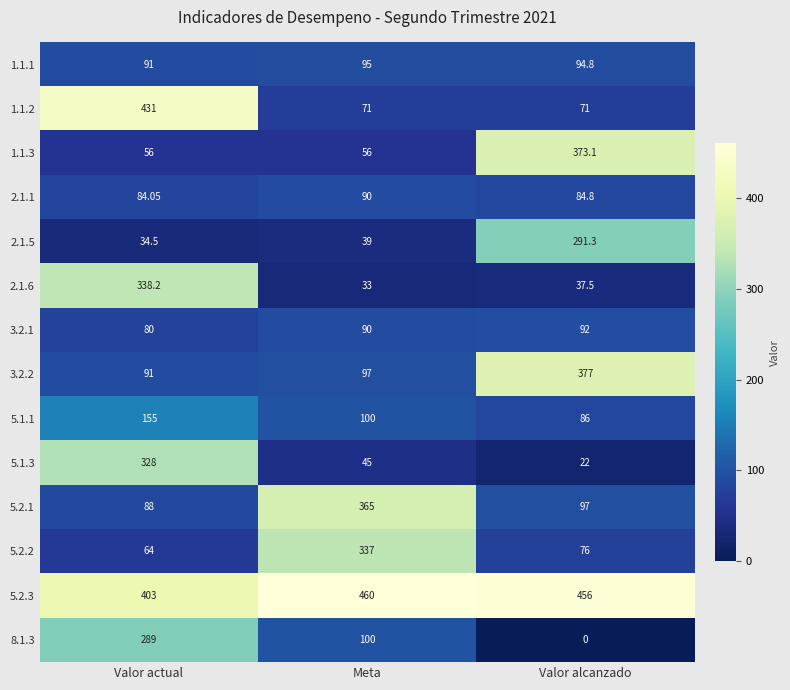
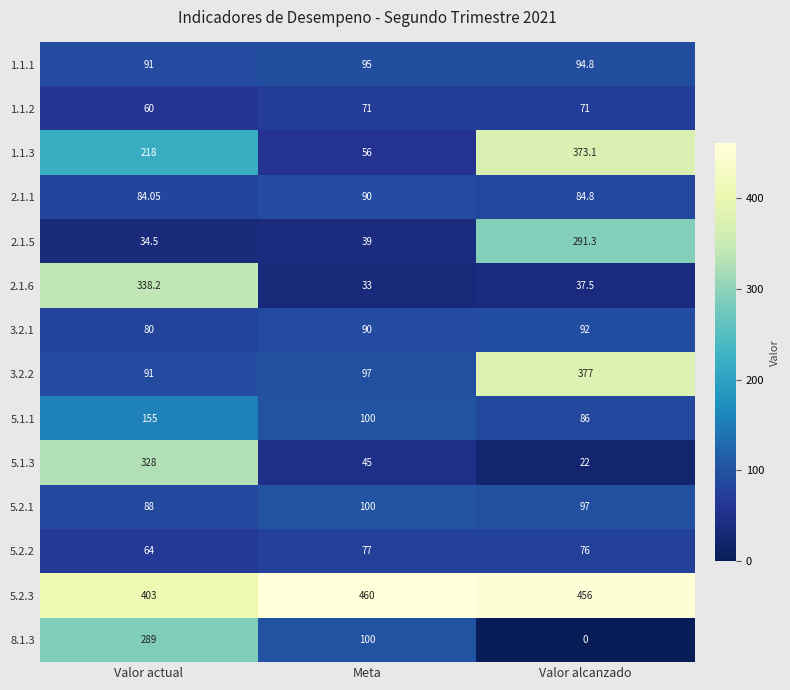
  {
    "1.1.1": {
      "Valor actual": 91,
      "Meta": 95,
      "Valor alcanzado": 94.8
    },
    "1.1.2": {
-     "Valor actual": 431,
+     "Valor actual": 60,
      "Meta": 71,
      "Valor alcanzado": 71
    },
    "1.1.3": {
-     "Valor actual": 56,
+     "Valor actual": 218,
      "Meta": 56,
      "Valor alcanzado": 373.1
    },
    "2.1.1": {
      "Valor actual": 84.05,
      "Meta": 90,
      "Valor alcanzado": 84.8
    },
    "2.1.5": {
      "Valor actual": 34.5,
      "Meta": 39,
      "Valor alcanzado": 291.3
    },
    "2.1.6": {
      "Valor actual": 338.2,
      "Meta": 33,
      "Valor alcanzado": 37.5
    },
    "3.2.1": {
      "Valor actual": 80,
      "Meta": 90,
      "Valor alcanzado": 92
    },
    "3.2.2": {
      "Valor actual": 91,
      "Meta": 97,
      "Valor alcanzado": 377
    },
    "5.1.1": {
      "Valor actual": 155,
      "Meta": 100,
      "Valor alcanzado": 86
    },
    "5.1.3": {
      "Valor actual": 328,
      "Meta": 45,
      "Valor alcanzado": 22
    },
    "5.2.1": {
      "Valor actual": 88,
-     "Meta": 365,
+     "Meta": 100,
      "Valor alcanzado": 97
    },
    "5.2.2": {
      "Valor actual": 64,
-     "Meta": 337,
+     "Meta": 77,
      "Valor alcanzado": 76
    },
    "5.2.3": {
      "Valor actual": 403,
      "Meta": 460,
      "Valor alcanzado": 456
    },
    "8.1.3": {
      "Valor actual": 289,
      "Meta": 100,
      "Valor alcanzado": 0
    }
  }
